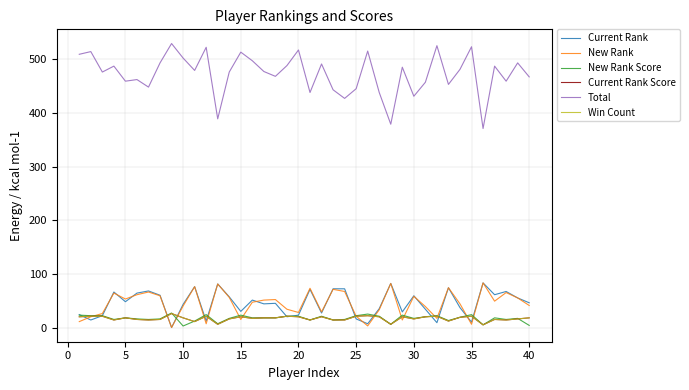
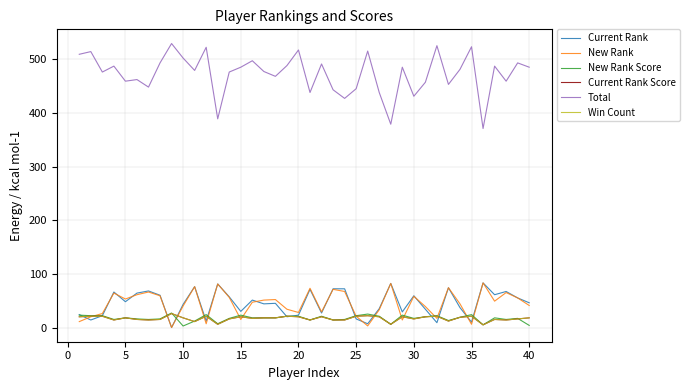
  {
    "Current Rank": {
      "5": 50,
      "15": 30,
      "25": 20,
      "40": 50
    },
    "New Rank": {
      "5": 50,
      "15": 20,
      "20": 30,
      "40": 40
    },
    "New Rank Score": {
      "10": 0,
      "40": 0
    },
    "Win Count": {
      "10": 20,
      "40": 20
    },
    "Total": {
      "5": 460,
      "10": 500,
-     "15": 510,
+     "15": 490,
      "20": 520,
      "25": 450,
      "30": 430,
      "35": 520,
-     "40": 470
+     "40": 490
    }
  }
